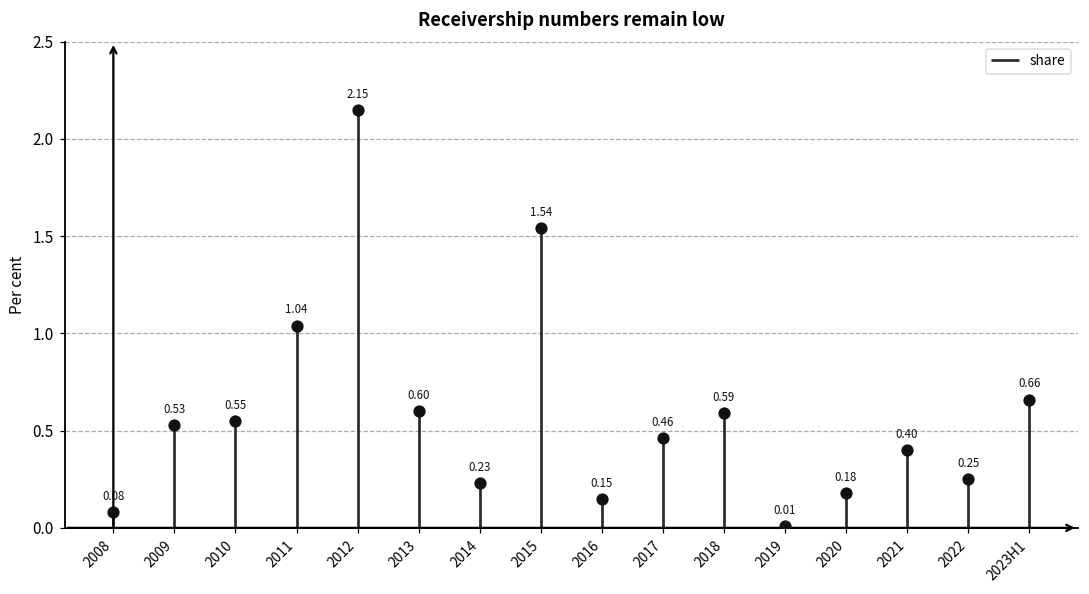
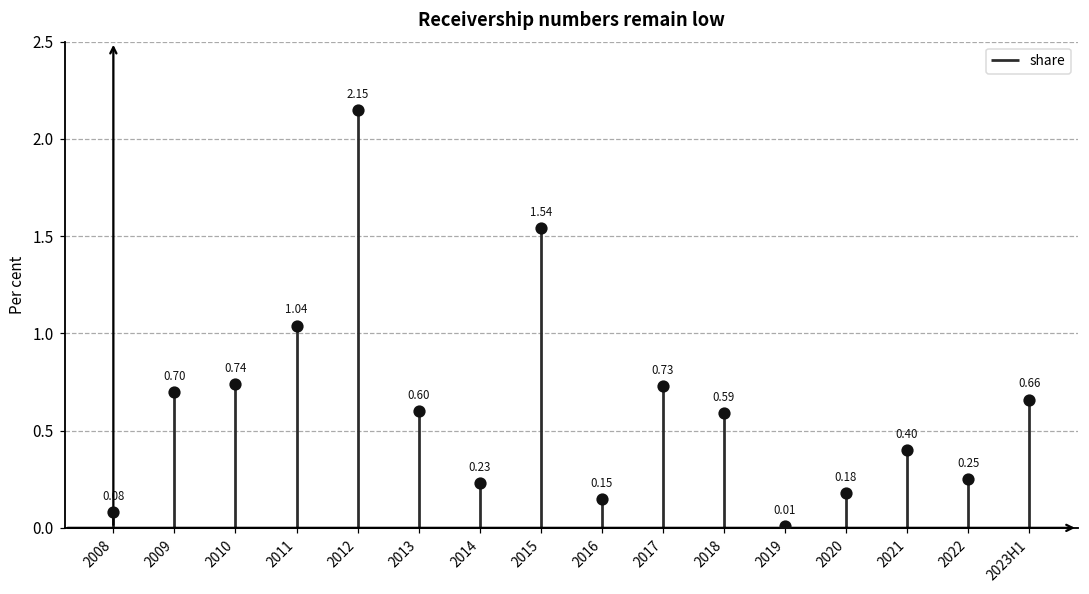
  {
    "2008": 0.08,
-   "2009": 0.53,
-   "2010": 0.55,
+   "2009": 0.70,
+   "2010": 0.74,
    "2011": 1.04,
    "2012": 2.15,
    "2013": 0.60,
    "2014": 0.23,
    "2015": 1.54,
    "2016": 0.15,
-   "2017": 0.46,
+   "2017": 0.73,
    "2018": 0.59,
    "2019": 0.01,
    "2020": 0.18,
    "2021": 0.40,
    "2022": 0.25,
    "2023H1": 0.66
  }
